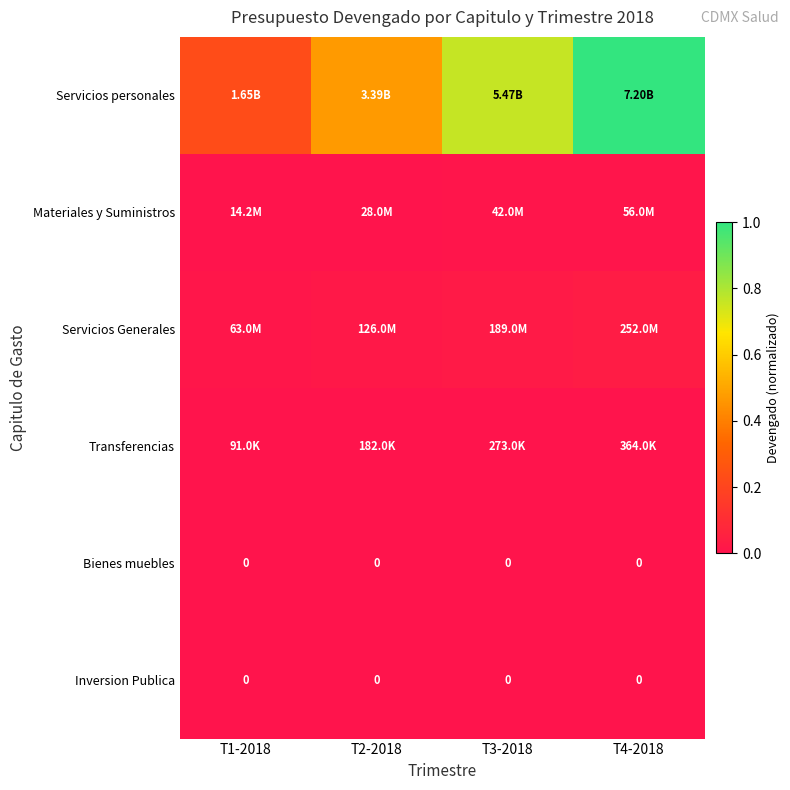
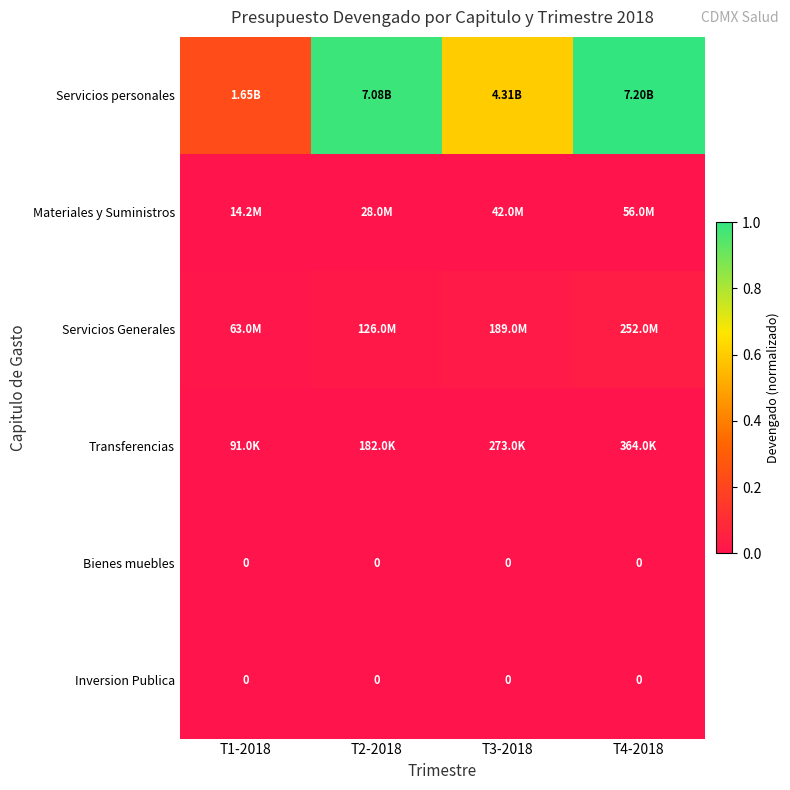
  {
    "Servicios personales": {
      "T1-2018": "1.65B",
-     "T2-2018": "3.39B",
-     "T3-2018": "5.47B",
+     "T2-2018": "7.08B",
+     "T3-2018": "4.31B",
      "T4-2018": "7.20B"
    },
    "Materiales y Suministros": {
      "T1-2018": "14.2M",
      "T2-2018": "28.0M",
      "T3-2018": "42.0M",
      "T4-2018": "56.0M"
    },
    "Servicios Generales": {
      "T1-2018": "63.0M",
      "T2-2018": "126.0M",
      "T3-2018": "189.0M",
      "T4-2018": "252.0M"
    },
    "Transferencias": {
      "T1-2018": "91.0K",
      "T2-2018": "182.0K",
      "T3-2018": "273.0K",
      "T4-2018": "364.0K"
    },
    "Bienes muebles": {
      "T1-2018": "0",
      "T2-2018": "0",
      "T3-2018": "0",
      "T4-2018": "0"
    },
    "Inversion Publica": {
      "T1-2018": "0",
      "T2-2018": "0",
      "T3-2018": "0",
      "T4-2018": "0"
    }
  }
